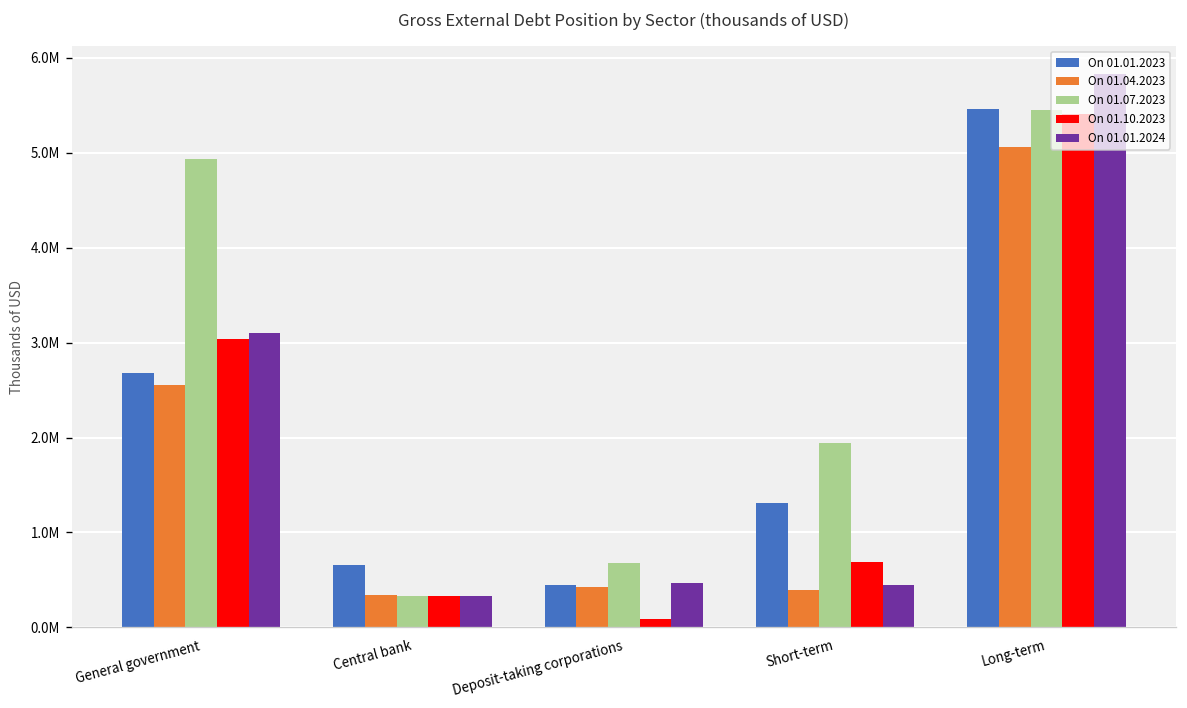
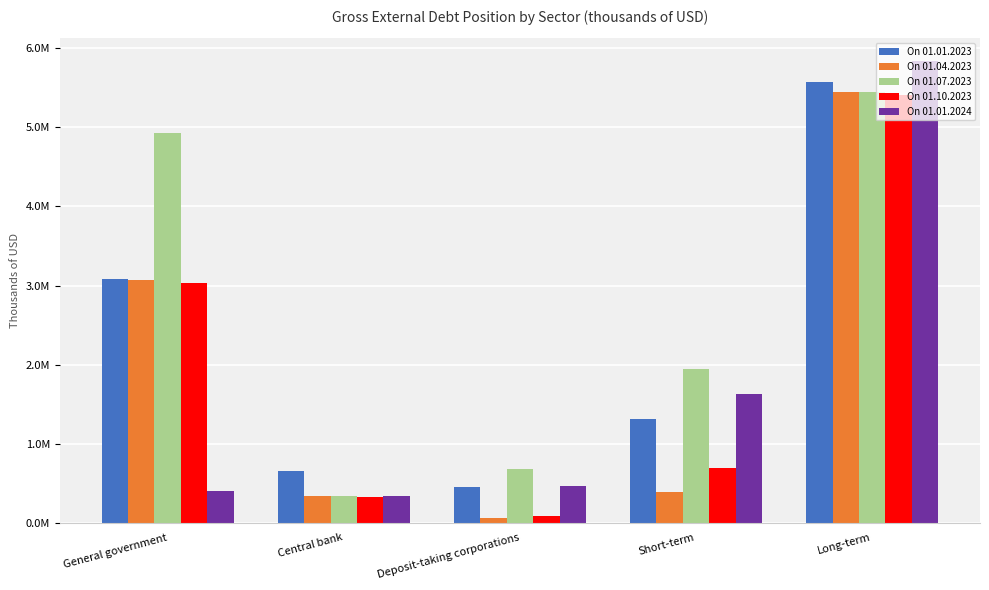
  {
    "On 01.01.2023": {
-     "General government": 2700000,
+     "General government": 3100000,
      "Central bank": 700000,
      "Deposit-taking corporations": 400000,
      "Short-term": 1300000,
-     "Long-term": 5500000
+     "Long-term": 5600000
    },
    "On 01.04.2023": {
-     "General government": 2600000,
+     "General government": 3100000,
      "Central bank": 300000,
-     "Deposit-taking corporations": 400000,
+     "Deposit-taking corporations": 100000,
      "Short-term": 400000,
-     "Long-term": 5100000
+     "Long-term": 5400000
    },
    "On 01.07.2023": {
      "General government": 4900000,
      "Central bank": 300000,
      "Deposit-taking corporations": 700000,
      "Short-term": 1900000,
      "Long-term": 5400000
    },
    "On 01.10.2023": {
      "General government": 3000000,
      "Central bank": 300000,
      "Deposit-taking corporations": 100000,
      "Short-term": 700000
    },
    "On 01.01.2024": {
-     "General government": 3100000,
+     "General government": 400000,
      "Central bank": 300000,
      "Deposit-taking corporations": 500000,
-     "Short-term": 400000
+     "Short-term": 1600000
    }
  }
